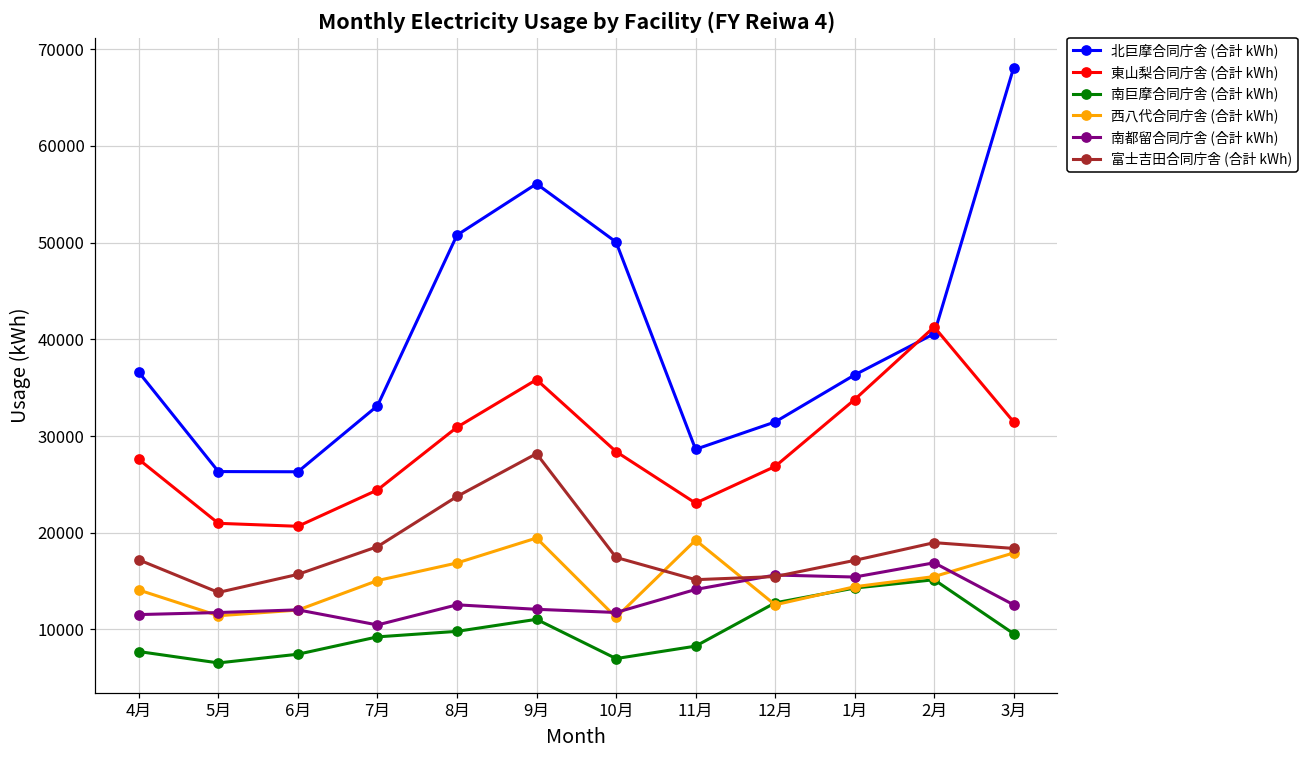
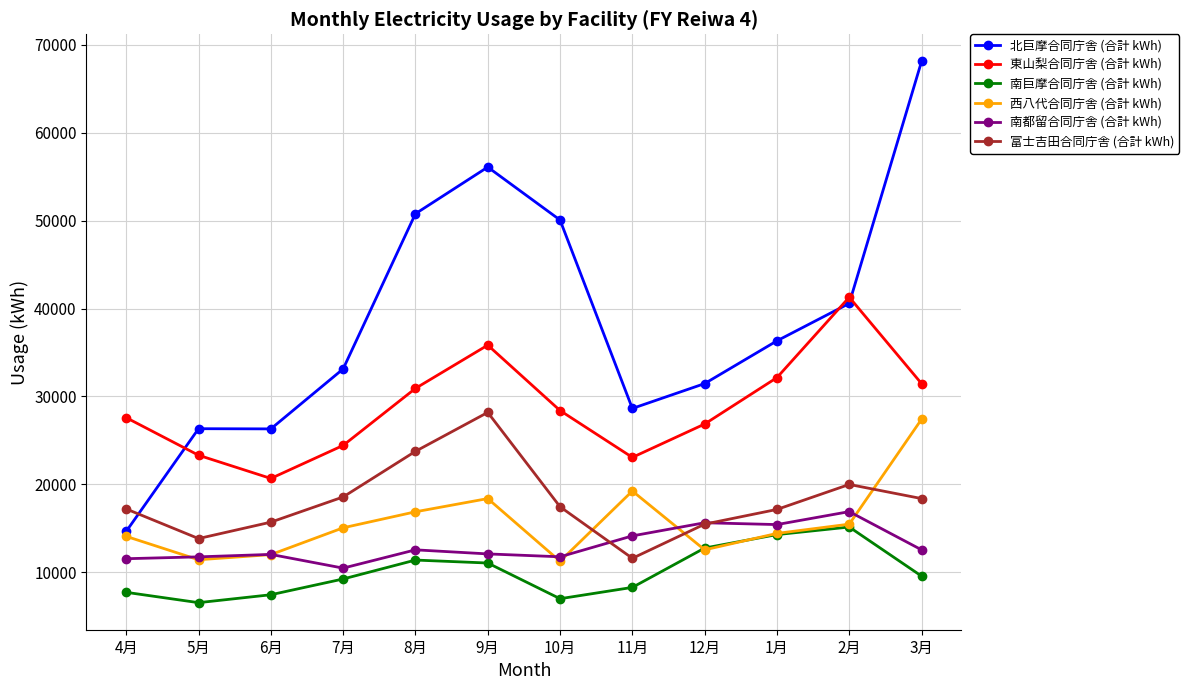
  {
    "北巨摩合同庁舎 (合計 kWh)": {
-     "4月": 37000,
+     "4月": 15000,
      "5月": 26000,
      "6月": 26000,
      "7月": 33000,
      "8月": 51000,
      "9月": 56000,
      "10月": 50000,
      "11月": 29000,
      "12月": 31000,
      "1月": 36000,
      "2月": 41000,
      "3月": 68000
    },
    "東山梨合同庁舎 (合計 kWh)": {
      "4月": 28000,
-     "5月": 21000,
+     "5月": 23000,
      "6月": 21000,
      "7月": 24000,
      "8月": 31000,
      "9月": 36000,
      "10月": 28000,
      "11月": 23000,
      "12月": 27000,
-     "1月": 34000,
+     "1月": 32000,
      "2月": 41000,
      "3月": 31000
    },
    "南巨摩合同庁舎 (合計 kWh)": {
      "4月": 8000,
      "5月": 7000,
      "6月": 7000,
      "7月": 9000,
-     "8月": 10000,
+     "8月": 11000,
      "9月": 11000,
      "10月": 7000,
      "11月": 8000,
      "2月": 15000,
      "3月": 10000
    },
    "西八代合同庁舎 (合計 kWh)": {
      "4月": 14000,
      "5月": 11000,
      "7月": 15000,
      "8月": 17000,
-     "9月": 19000,
+     "9月": 18000,
      "10月": 11000,
      "11月": 19000,
      "2月": 15000,
-     "3月": 18000
+     "3月": 27000
    },
    "南都留合同庁舎 (合計 kWh)": {
      "4月": 12000,
      "5月": 12000,
      "7月": 10000,
      "8月": 13000,
      "9月": 12000,
      "10月": 12000,
      "11月": 14000,
      "1月": 15000,
      "2月": 17000,
      "3月": 13000
    },
    "富士吉田合同庁舎 (合計 kWh)": {
      "4月": 17000,
      "5月": 14000,
      "6月": 16000,
      "7月": 19000,
      "8月": 24000,
      "9月": 28000,
      "10月": 17000,
-     "11月": 15000,
+     "11月": 12000,
      "1月": 17000,
-     "2月": 19000,
+     "2月": 20000,
      "3月": 18000
    }
  }
